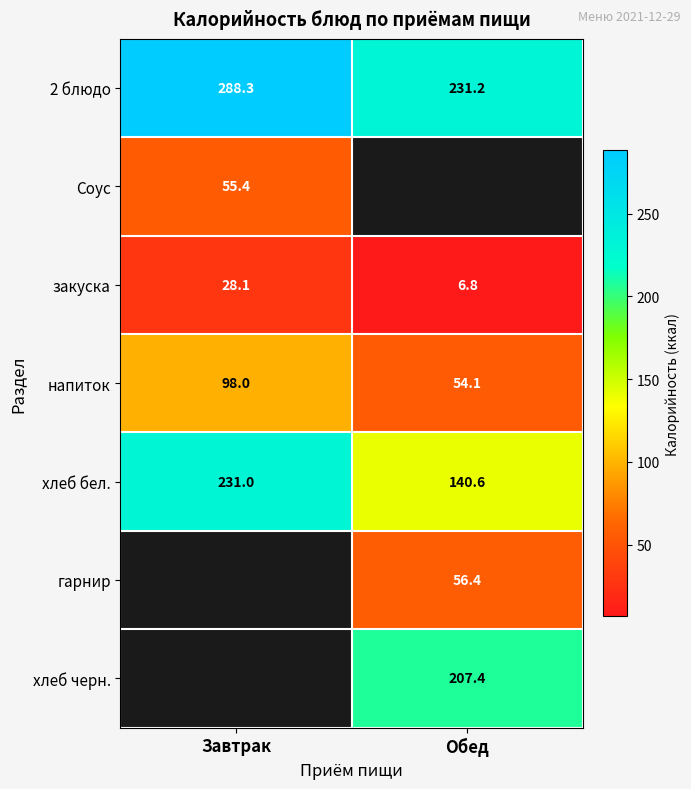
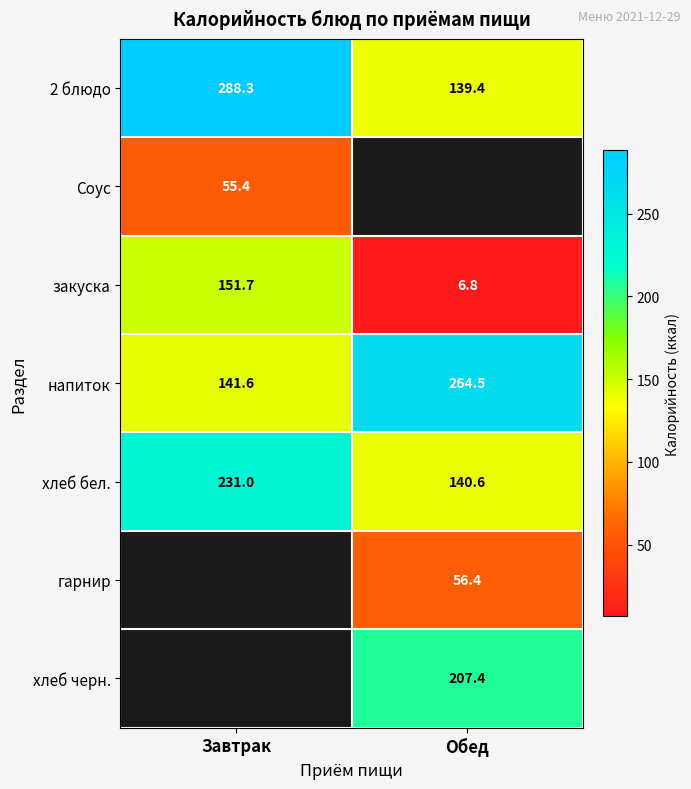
  {
    "2 блюдо": {
      "Завтрак": 288.3,
-     "Обед": 231.2
+     "Обед": 139.4
    },
    "Соус": {
      "Завтрак": 55.4
    },
    "закуска": {
-     "Завтрак": 28.1,
+     "Завтрак": 151.7,
      "Обед": 6.8
    },
    "напиток": {
-     "Завтрак": 98.0,
-     "Обед": 54.1
+     "Завтрак": 141.6,
+     "Обед": 264.5
    },
    "хлеб бел.": {
      "Завтрак": 231.0,
      "Обед": 140.6
    },
    "гарнир": {
      "Обед": 56.4
    },
    "хлеб черн.": {
      "Обед": 207.4
    }
  }
